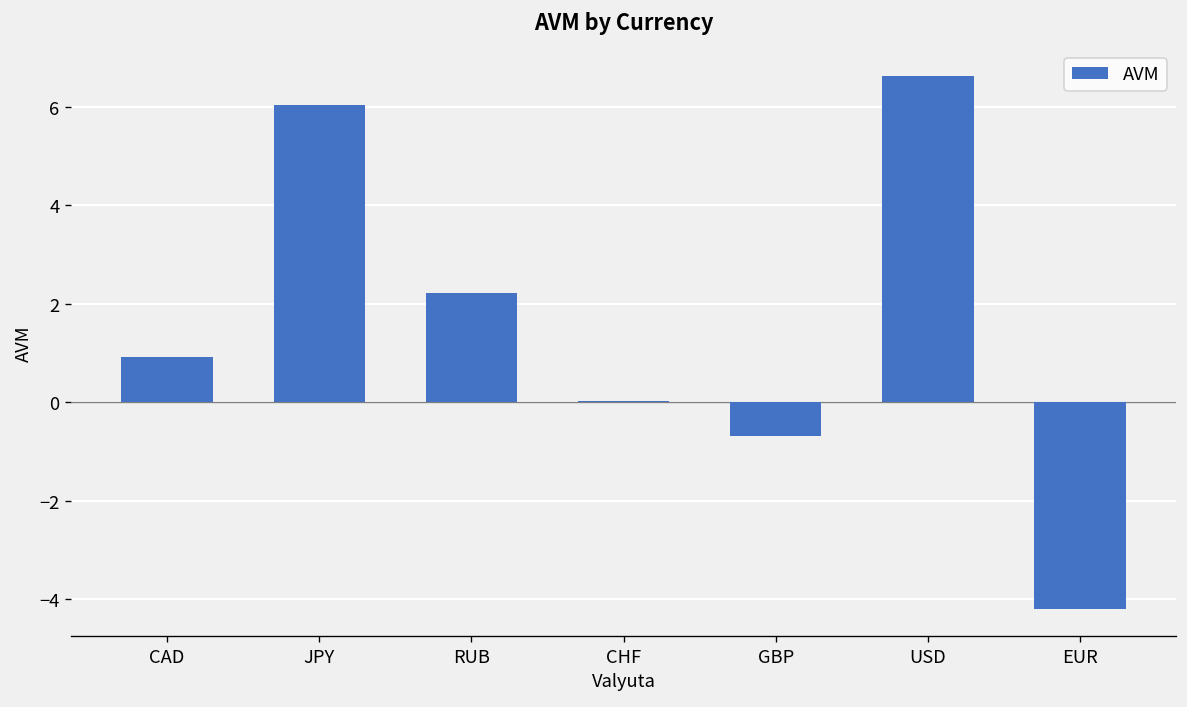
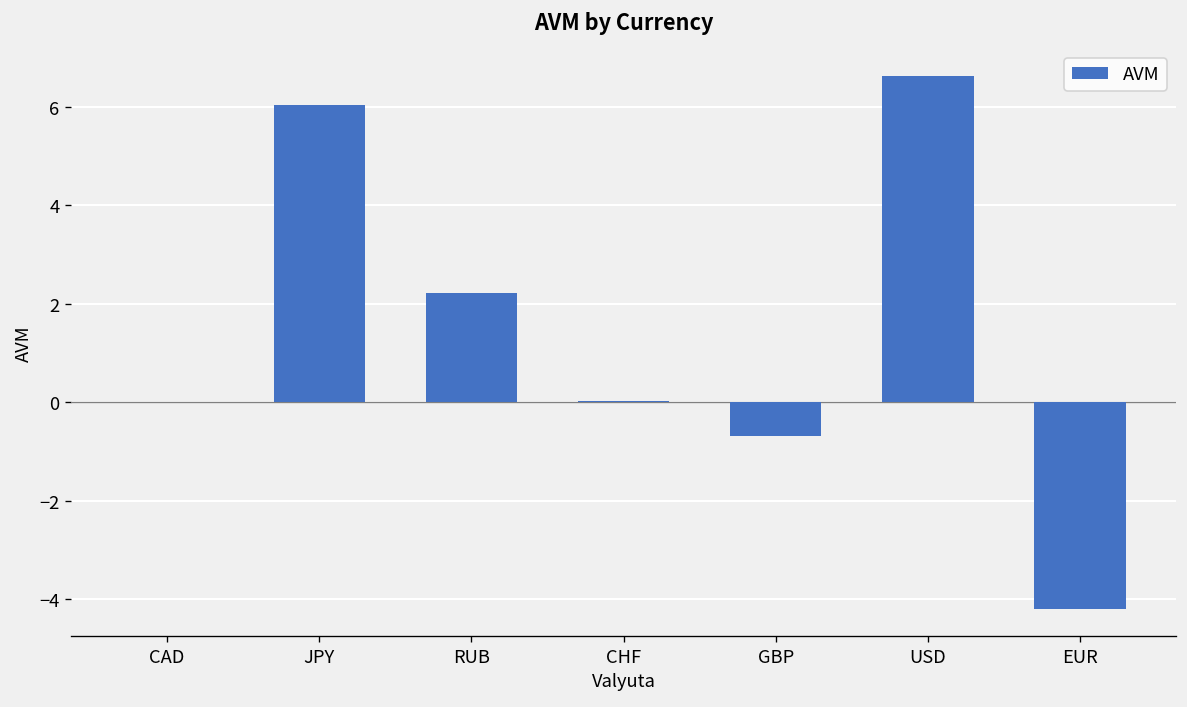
  {
-   "CAD": 0.9,
+   "CAD": 0.0,
    "JPY": 6.0,
    "RUB": 2.2,
    "GBP": -0.7,
    "USD": 6.6,
    "EUR": -4.2
  }
